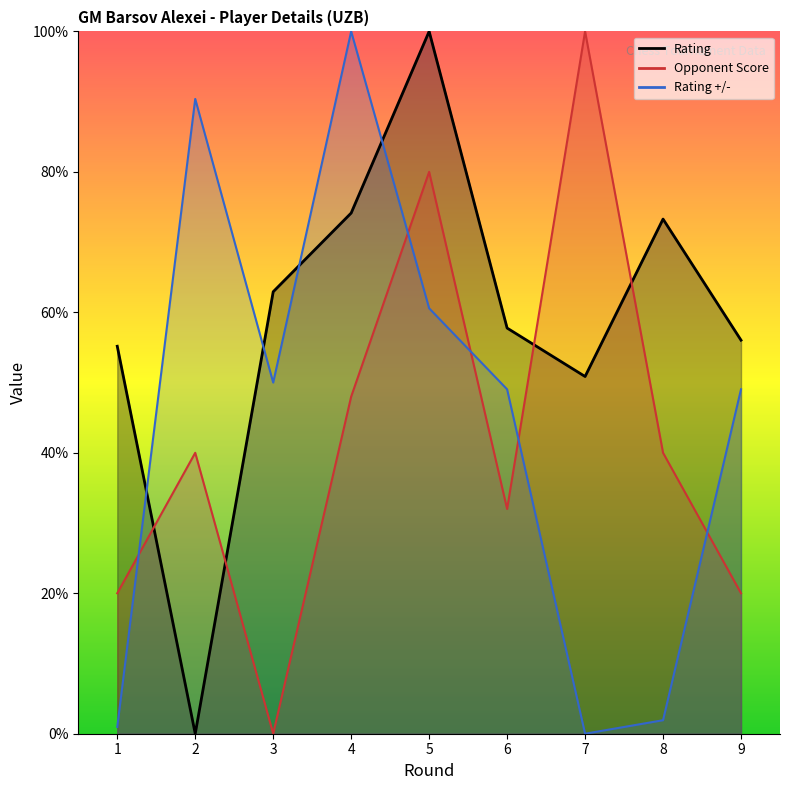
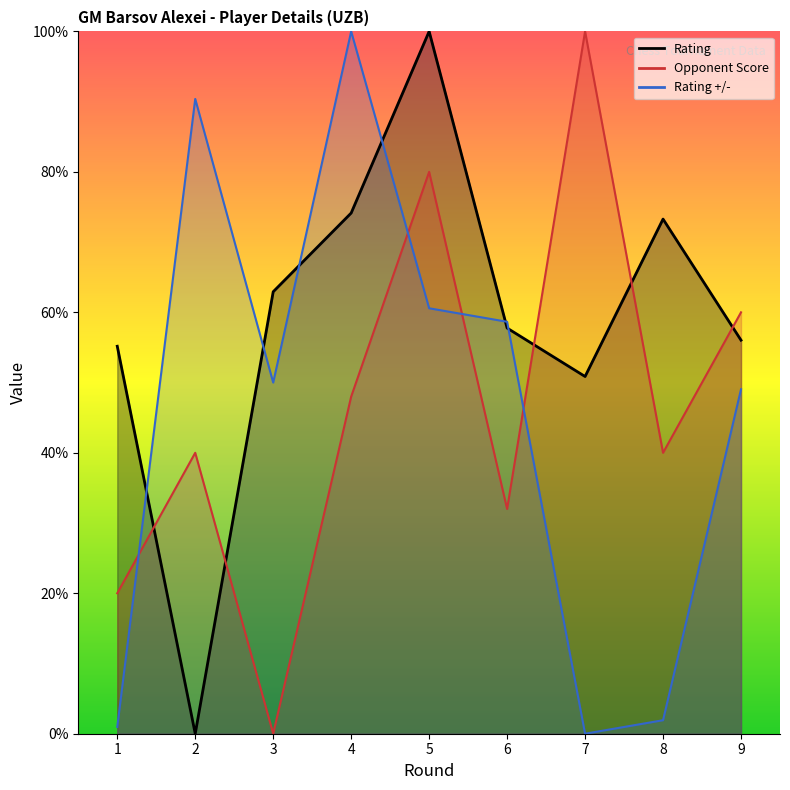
  {
    "Opponent Score": {
      "1": "20%",
      "2": "40%",
      "3": "0%",
      "4": "48%",
      "5": "80%",
      "6": "32%",
      "7": "100%",
      "8": "40%",
-     "9": "20%"
+     "9": "60%"
    },
    "Rating +/-": {
      "1": "1%",
      "2": "90%",
      "3": "50%",
      "4": "100%",
      "5": "61%",
-     "6": "49%",
+     "6": "59%",
      "7": "0%",
      "8": "2%",
      "9": "49%"
    }
  }
